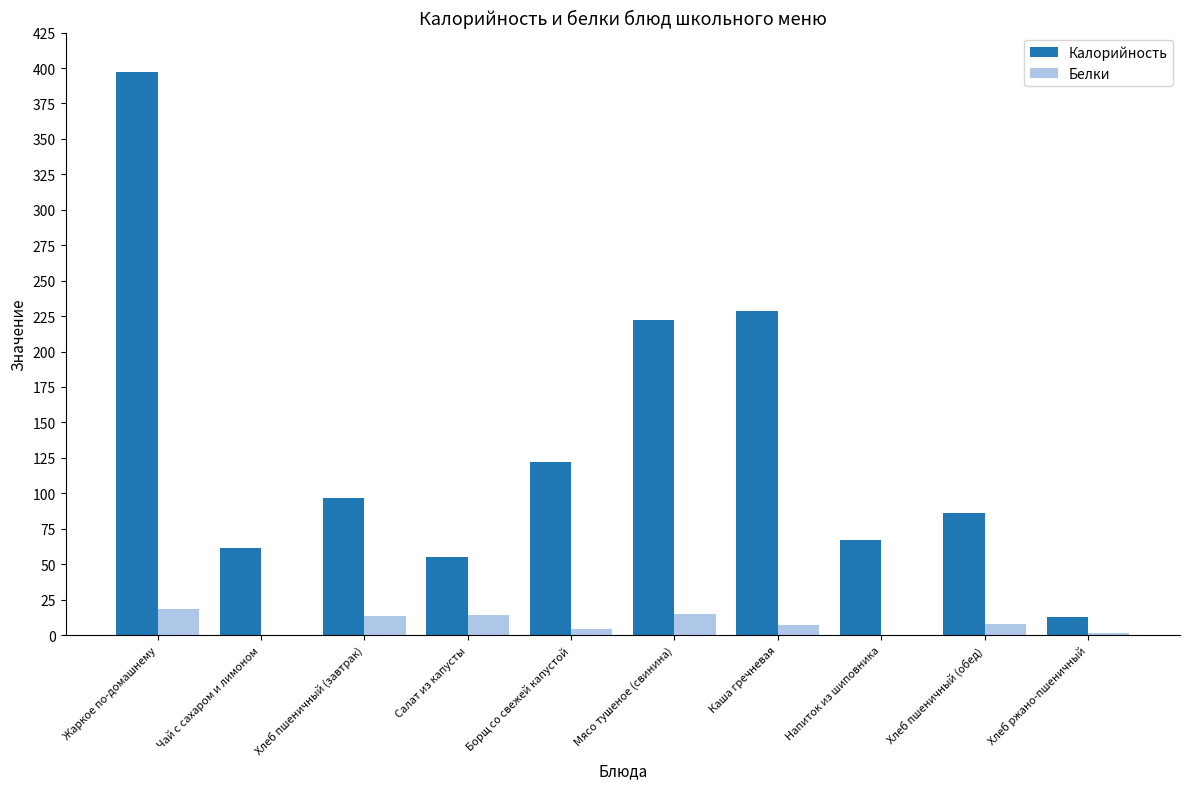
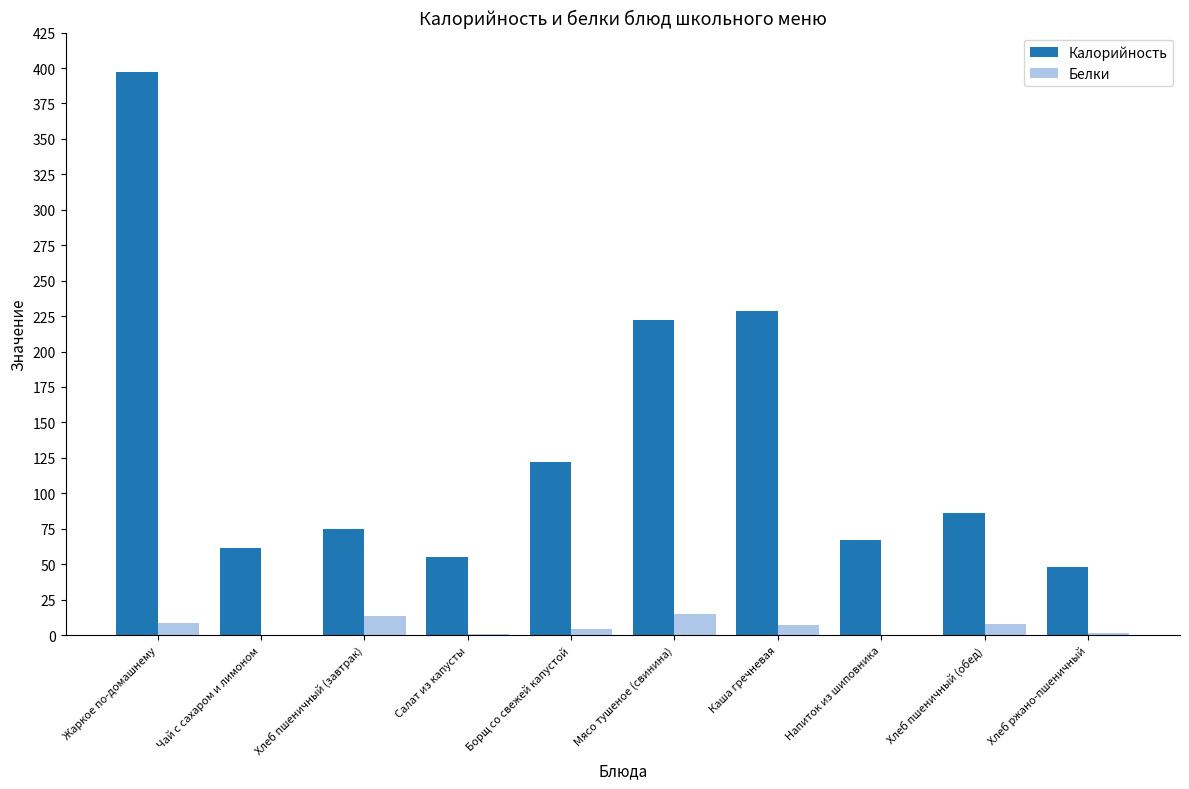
  {
    "Калорийность": {
      "Жаркое по-домашнему": 397,
      "Чай с сахаром и лимоном": 62,
-     "Хлеб пшеничный (завтрак)": 96,
+     "Хлеб пшеничный (завтрак)": 75,
      "Салат из капусты": 55,
      "Борщ со свежей капустой": 122,
      "Мясо тушеное (свинина)": 222,
      "Каша гречневая": 229,
      "Напиток из шиповника": 67,
      "Хлеб пшеничный (обед)": 86,
-     "Хлеб ржано-пшеничный": 13
+     "Хлеб ржано-пшеничный": 48
    },
    "Белки": {
-     "Жаркое по-домашнему": 18,
+     "Жаркое по-домашнему": 8,
      "Хлеб пшеничный (завтрак)": 14,
-     "Салат из капусты": 14,
+     "Салат из капусты": 1,
      "Борщ со свежей капустой": 4,
      "Мясо тушеное (свинина)": 15,
      "Каша гречневая": 7,
      "Хлеб пшеничный (обед)": 8
    }
  }
